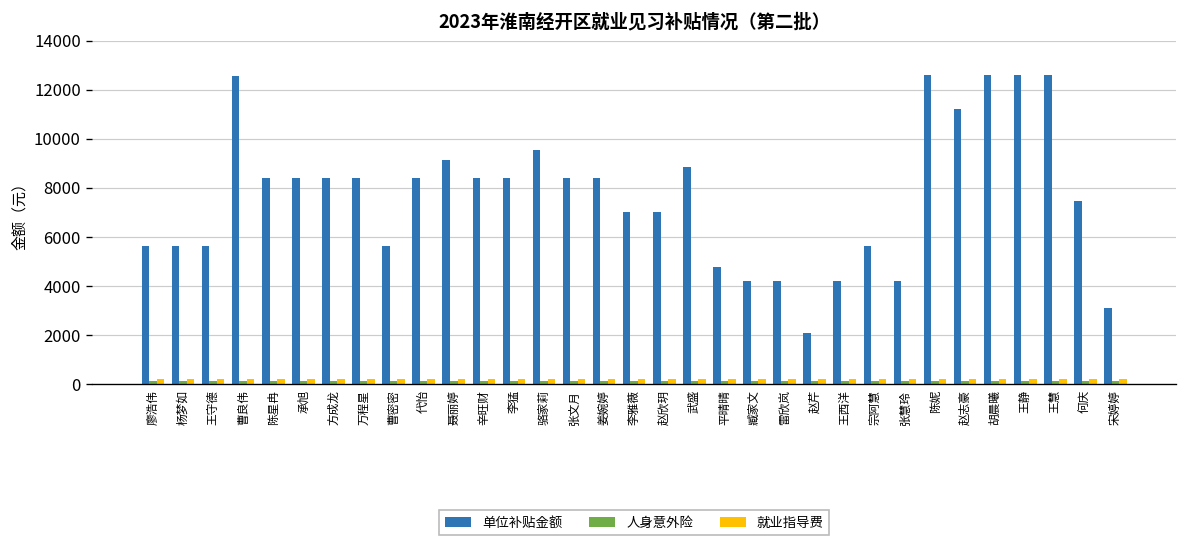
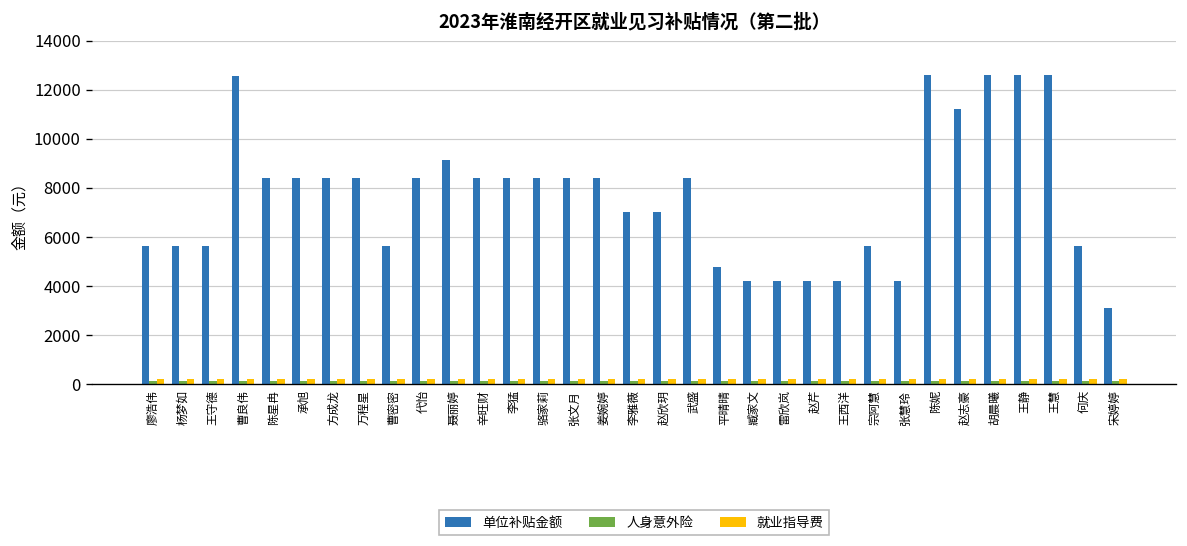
  {
    "单位补贴金额": {
      "廖浩伟": 5600,
      "杨梦如": 5600,
      "王守德": 5600,
      "曹良伟": 12500,
      "陈星冉": 8400,
      "承旭": 8400,
      "方成龙": 8400,
      "万程星": 8400,
      "曹密密": 5600,
      "代怡": 8400,
      "聂丽婷": 9100,
      "辛旺财": 8400,
      "李猛": 8400,
-     "骆家莉": 9600,
+     "骆家莉": 8400,
      "张文月": 8400,
      "姜婉婷": 8400,
      "李雅薇": 7000,
      "赵欣玥": 7000,
-     "武盛": 8900,
+     "武盛": 8400,
      "平晴晴": 4800,
      "臧家文": 4200,
      "雷欣岚": 4200,
-     "赵芹": 2100,
+     "赵芹": 4200,
      "王西洋": 4200,
      "宗阿慧": 5600,
      "张慧玲": 4200,
      "陈妮": 12600,
      "赵志豪": 11200,
      "胡晨曦": 12600,
      "王静": 12600,
      "王慧": 12600,
-     "何庆": 7400,
+     "何庆": 5600,
      "宋婷婷": 3100
    },
    "就业指导费": {
      "廖浩伟": 200,
      "杨梦如": 200,
      "王守德": 200,
      "曹良伟": 200,
      "陈星冉": 200,
      "承旭": 200,
      "方成龙": 200,
      "万程星": 200,
      "曹密密": 200,
      "代怡": 200,
      "聂丽婷": 200,
      "辛旺财": 200,
      "李猛": 200,
      "骆家莉": 200,
      "张文月": 200,
      "姜婉婷": 200,
      "李雅薇": 200,
      "赵欣玥": 200,
      "武盛": 200,
      "平晴晴": 200,
      "臧家文": 200,
      "雷欣岚": 200,
      "赵芹": 200,
      "王西洋": 200,
      "宗阿慧": 200,
      "张慧玲": 200,
      "陈妮": 200,
      "赵志豪": 200,
      "胡晨曦": 200,
      "王静": 200,
      "王慧": 200,
      "何庆": 200,
      "宋婷婷": 200
    }
  }
